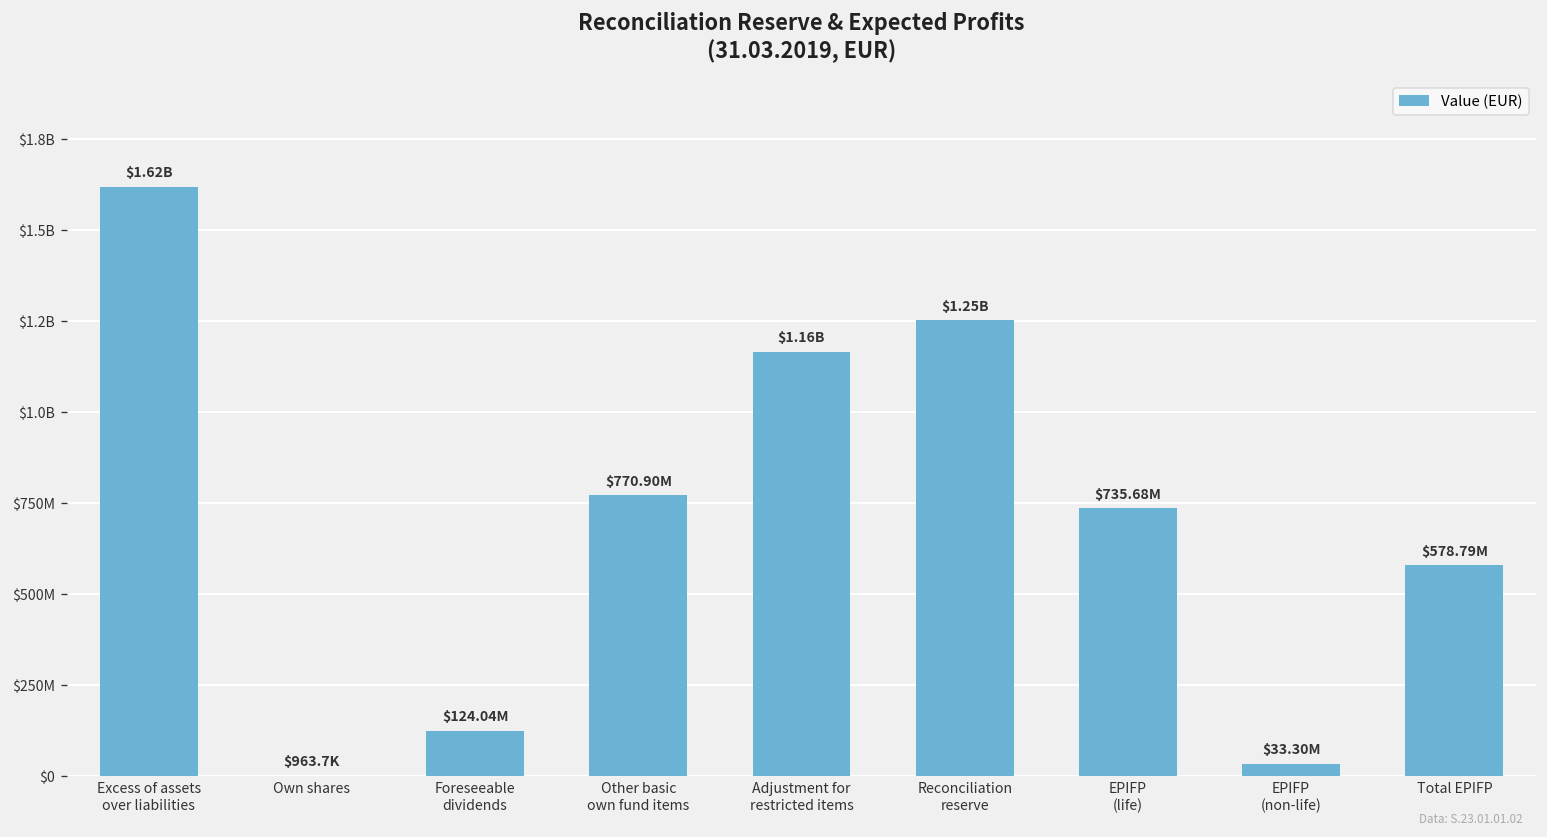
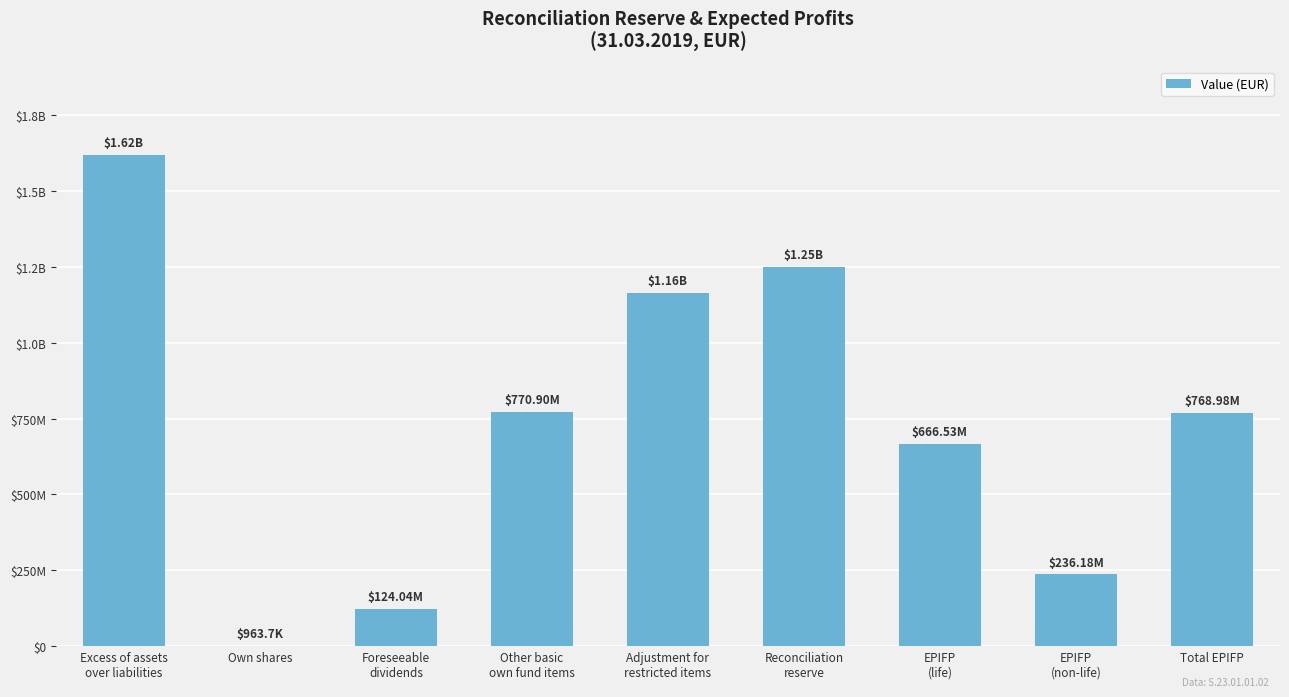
  {
    "Excess of assets over liabilities": "$1.62B",
    "Own shares": "$963.7K",
    "Foreseeable dividends": "$124.04M",
    "Other basic own fund items": "$770.90M",
    "Adjustment for restricted items": "$1.16B",
    "Reconciliation reserve": "$1.25B",
-   "EPIFP (life)": "$735.68M",
-   "EPIFP (non-life)": "$33.30M",
-   "Total EPIFP": "$578.79M"
+   "EPIFP (life)": "$666.53M",
+   "EPIFP (non-life)": "$236.18M",
+   "Total EPIFP": "$768.98M"
  }
